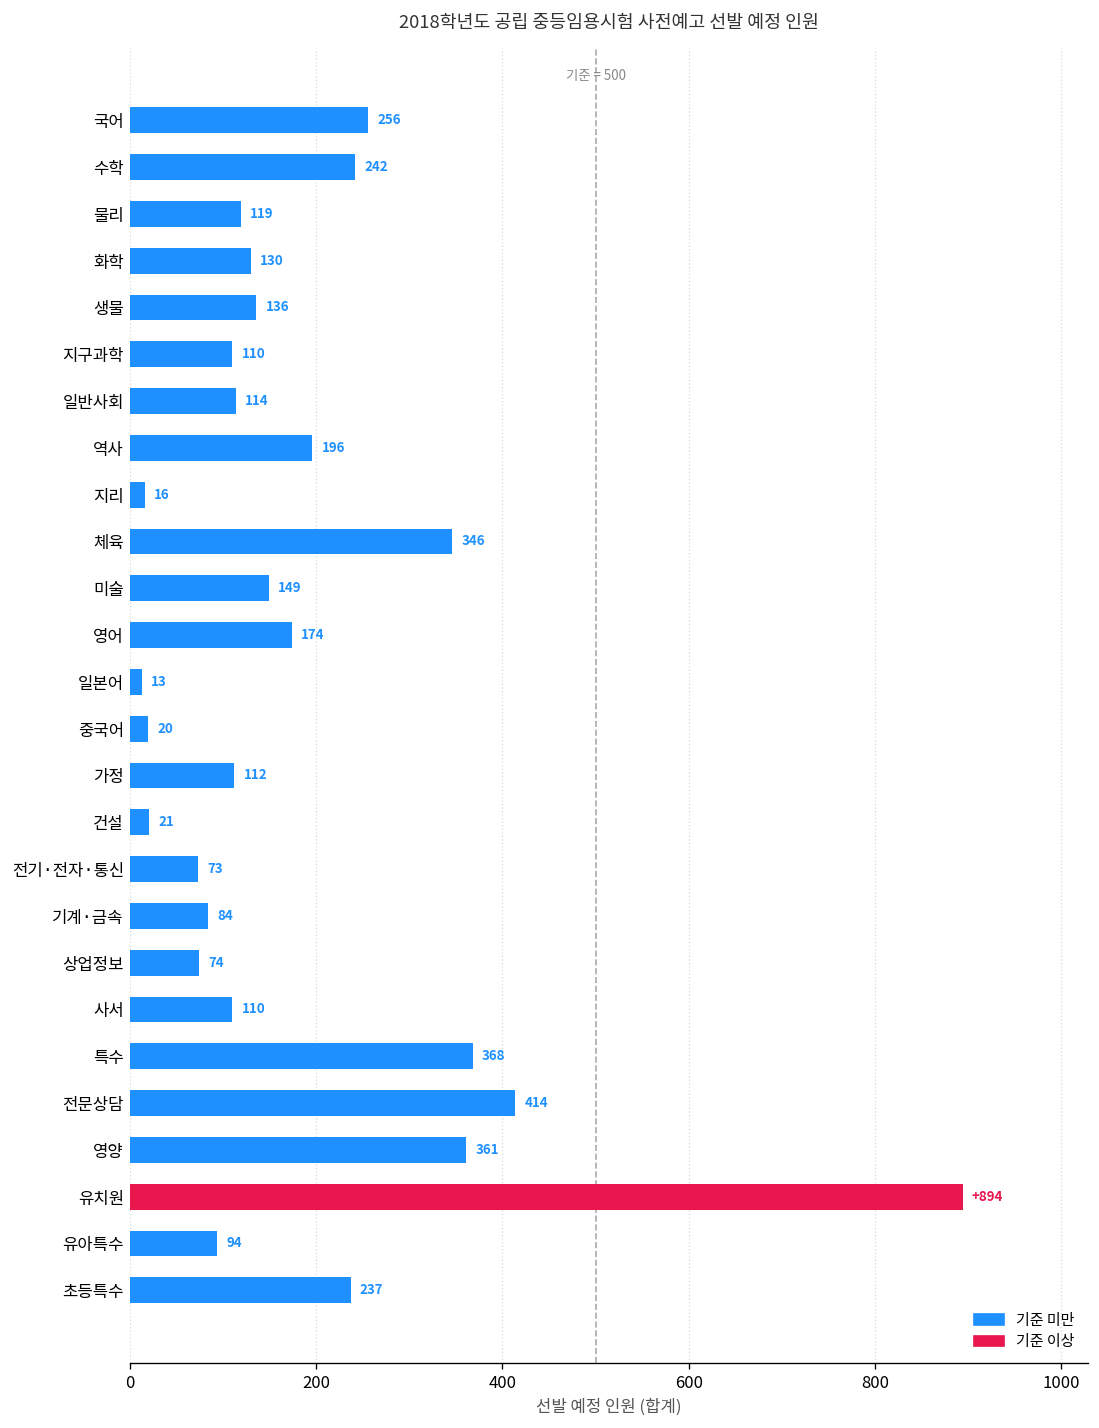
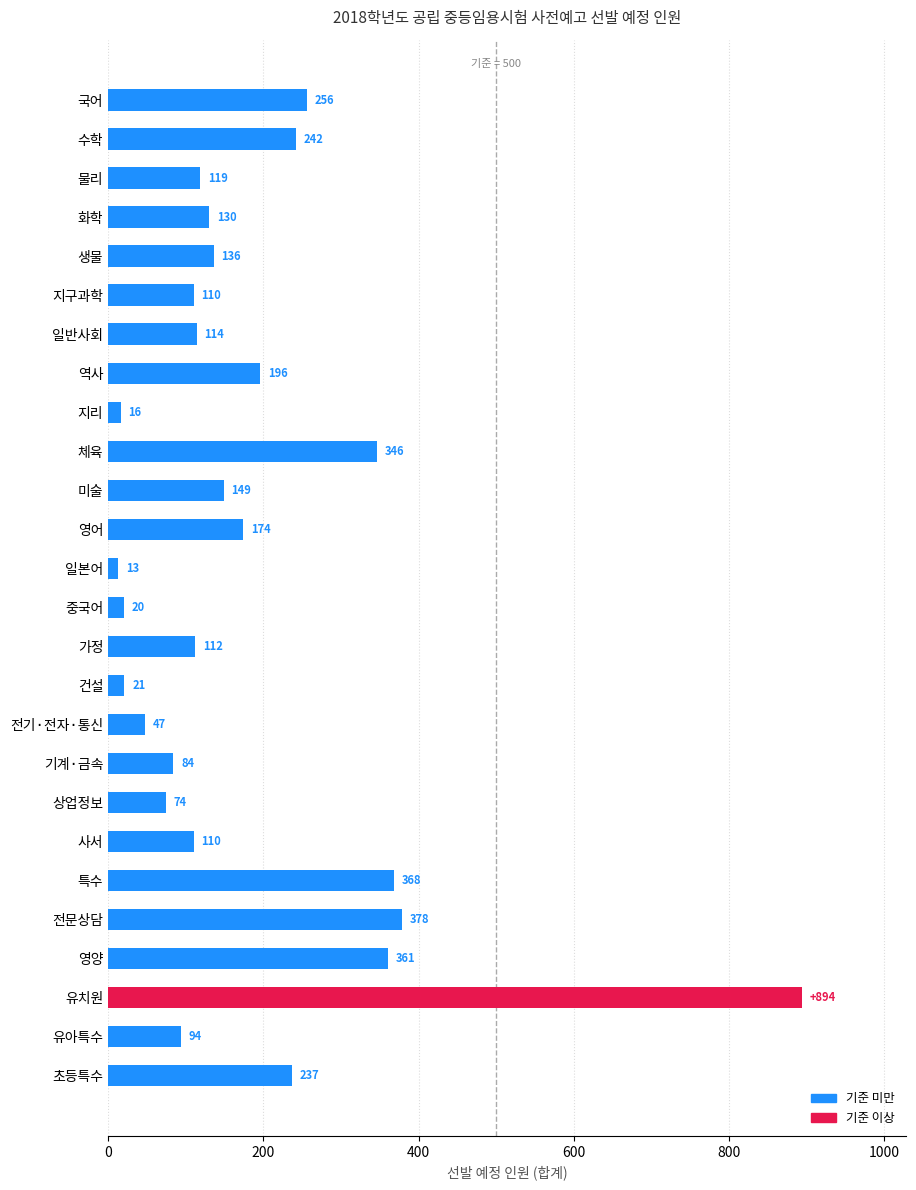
  {
    "국어": "256",
    "수학": "242",
    "물리": "119",
    "화학": "130",
    "생물": "136",
    "지구과학": "110",
    "일반사회": "114",
    "역사": "196",
    "지리": "16",
    "체육": "346",
    "미술": "149",
    "영어": "174",
    "일본어": "13",
    "중국어": "20",
    "가정": "112",
    "건설": "21",
-   "전기·전자·통신": "73",
+   "전기·전자·통신": "47",
    "기계·금속": "84",
    "상업정보": "74",
    "사서": "110",
    "특수": "368",
-   "전문상담": "414",
+   "전문상담": "378",
    "영양": "361",
    "유치원": "+894",
    "유아특수": "94",
    "초등특수": "237"
  }
